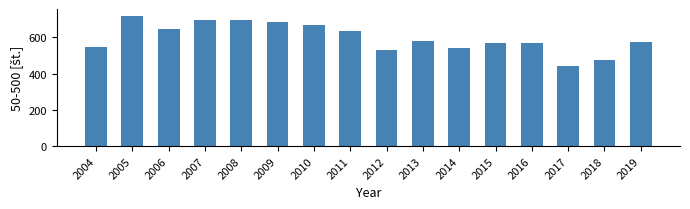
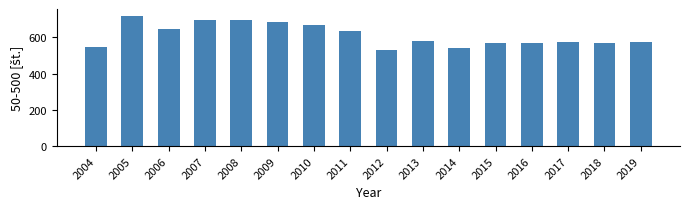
  {
    "2004": 550,
    "2005": 720,
    "2006": 650,
    "2007": 700,
    "2008": 700,
    "2009": 690,
    "2010": 670,
    "2011": 630,
    "2012": 530,
    "2013": 580,
    "2014": 540,
    "2015": 570,
    "2016": 570,
-   "2017": 440,
-   "2018": 480,
+   "2017": 580,
+   "2018": 570,
    "2019": 570
  }
